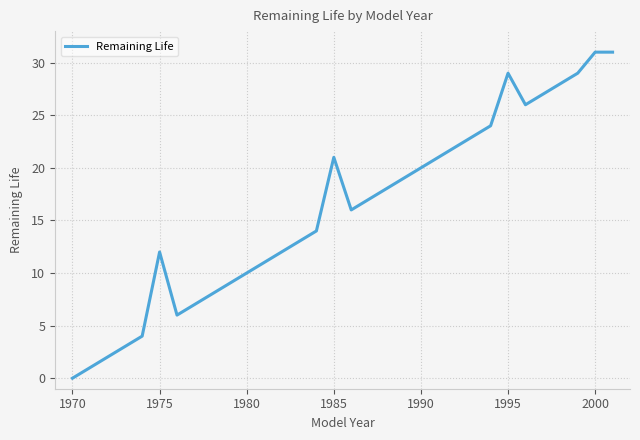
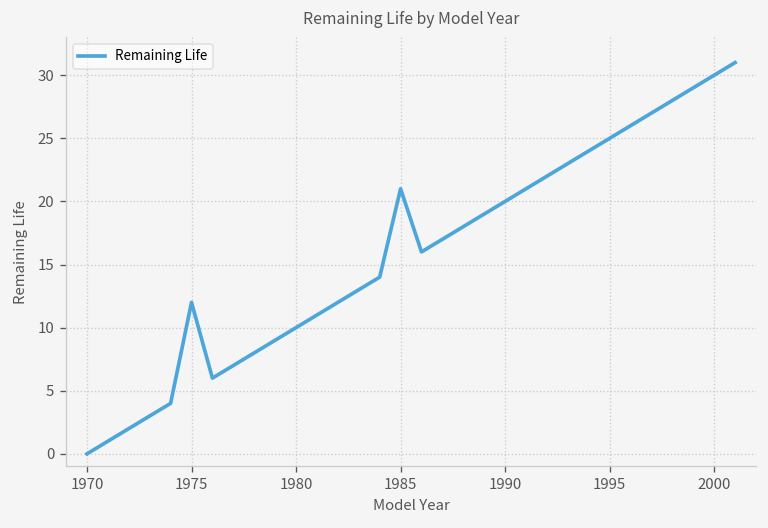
  {
    "1970": 0,
    "1975": 12,
    "1980": 10,
    "1985": 21,
    "1990": 20,
-   "1995": 29,
-   "2000": 31
+   "1995": 25,
+   "2000": 30
  }
